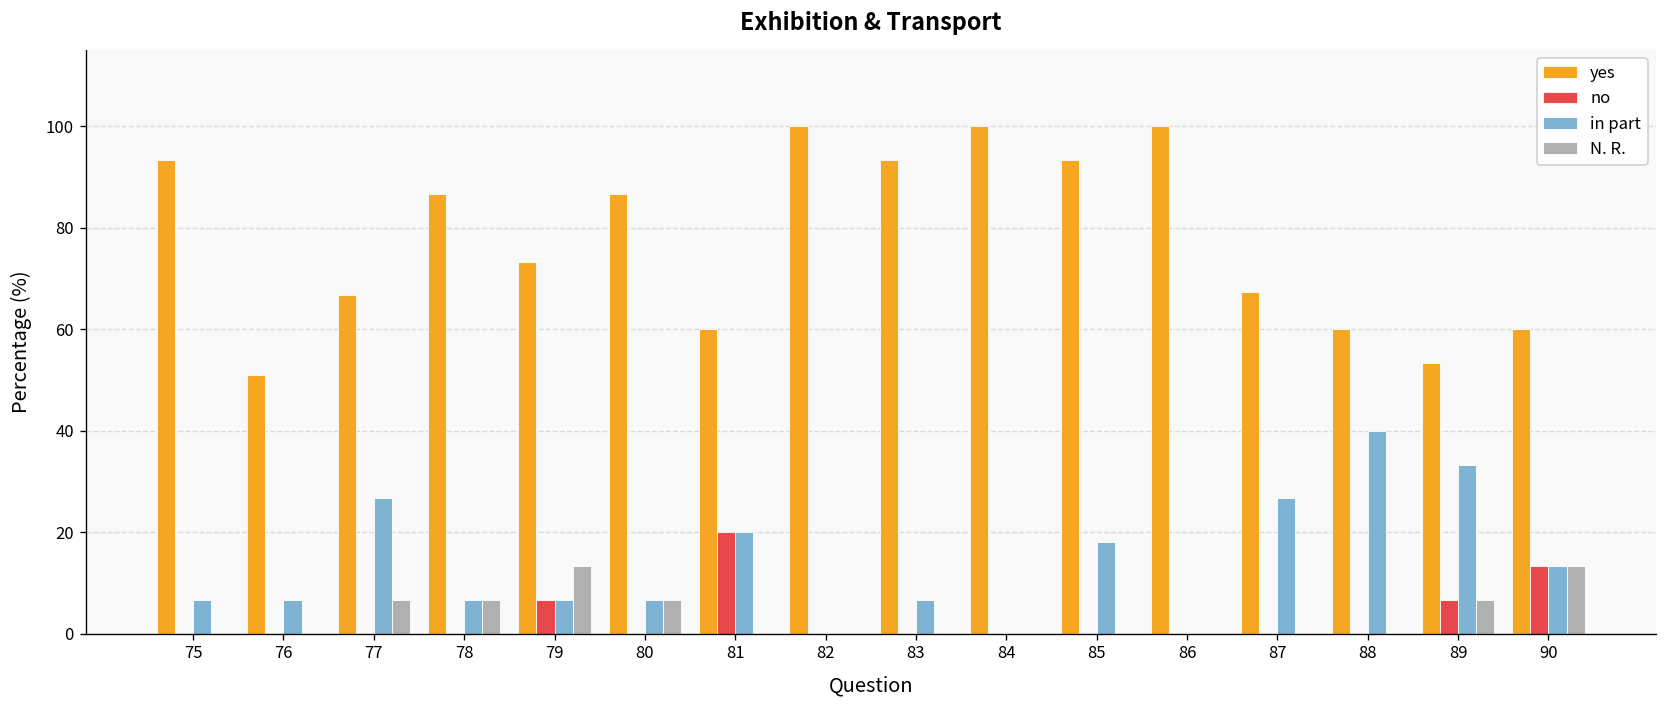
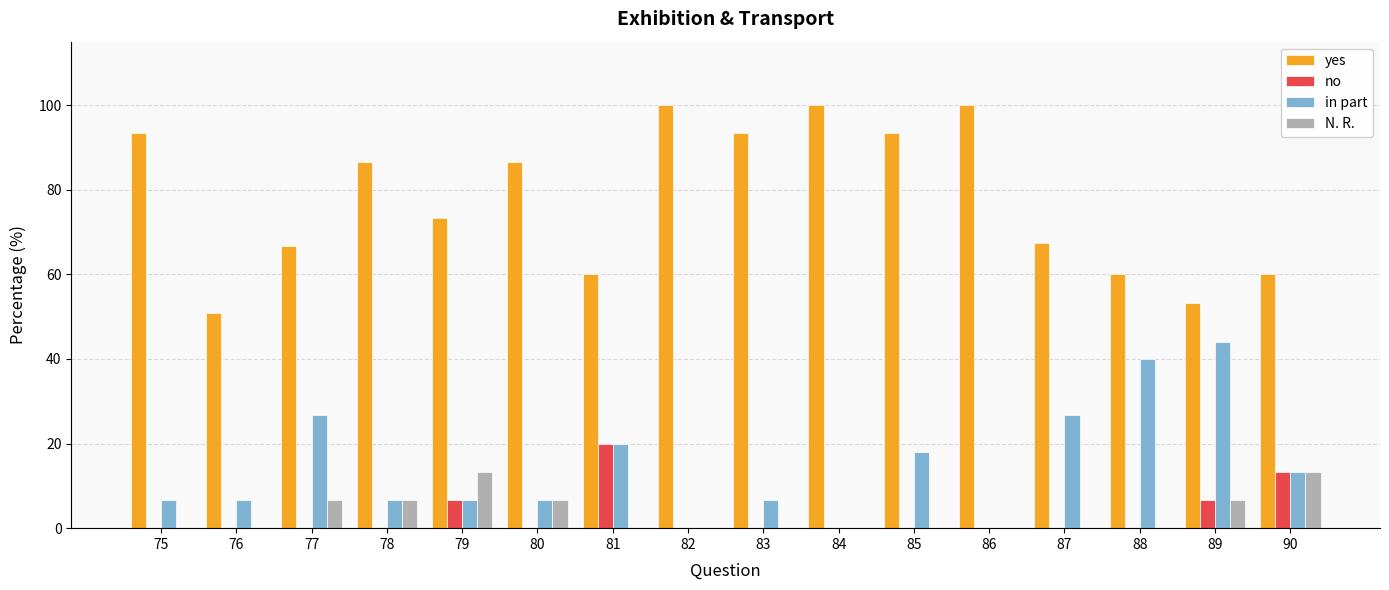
  {
    "yes": {
      "75": 93,
      "76": 51,
      "77": 67,
      "78": 87,
      "79": 73,
      "80": 87,
      "81": 60,
      "82": 100,
      "83": 93,
      "84": 100,
      "85": 93,
      "86": 100,
      "87": 67,
      "88": 60,
      "89": 53,
      "90": 60
    },
    "no": {
      "75": 0,
      "76": 0,
      "77": 0,
      "78": 0,
      "79": 7,
      "80": 0,
      "81": 20,
      "82": 0,
      "83": 0,
      "84": 0,
      "85": 0,
      "86": 0,
      "87": 0,
      "88": 0,
      "89": 7,
      "90": 13
    },
    "in part": {
      "75": 7,
      "76": 7,
      "77": 27,
      "78": 7,
      "79": 7,
      "80": 7,
      "81": 20,
      "82": 0,
      "83": 7,
      "84": 0,
      "85": 18,
      "86": 0,
      "87": 27,
      "88": 40,
-     "89": 33,
+     "89": 44,
      "90": 13
    },
    "N. R.": {
      "75": 0,
      "76": 0,
      "77": 7,
      "78": 7,
      "79": 13,
      "80": 7,
      "81": 0,
      "82": 0,
      "83": 0,
      "84": 0,
      "85": 0,
      "86": 0,
      "87": 0,
      "88": 0,
      "89": 7,
      "90": 13
    }
  }
